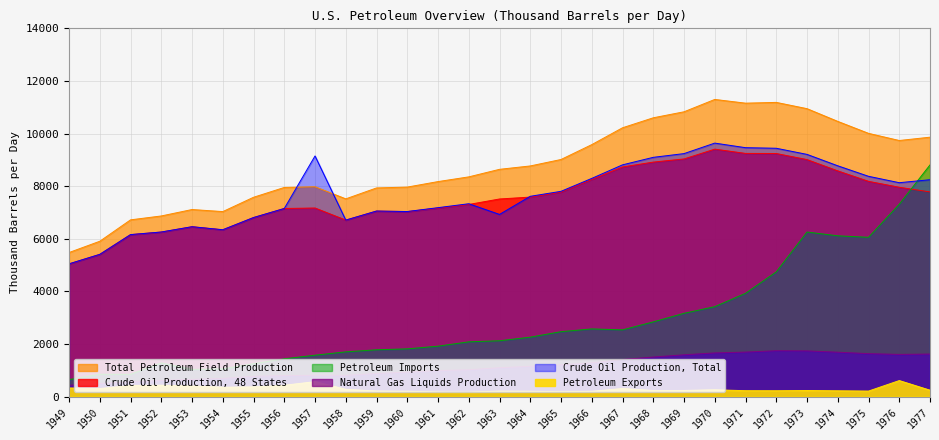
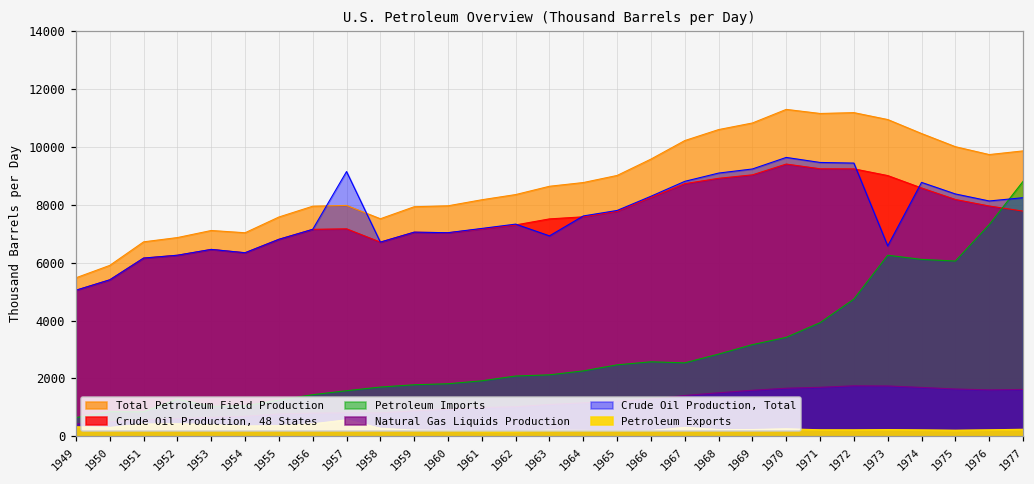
  {
    "Total Petroleum Field Production": {
      "1949": 5500,
      "1950": 5900,
      "1951": 6700,
      "1952": 6900,
      "1953": 7100,
      "1954": 7000,
      "1955": 7600,
      "1956": 8000,
      "1957": 8000,
      "1958": 7500,
      "1959": 7900,
      "1960": 8000,
      "1961": 8200,
      "1962": 8400,
      "1963": 8600,
      "1964": 8800,
      "1965": 9000,
      "1966": 9600,
      "1967": 10200,
      "1968": 10600,
      "1969": 10800,
      "1970": 11300,
      "1971": 11200,
      "1972": 11200,
      "1973": 10900,
      "1974": 10500,
      "1975": 10000,
      "1976": 9700,
      "1977": 9900
    },
    "Crude Oil Production, 48 States": {
      "1957": 7200,
      "1963": 7500,
      "1968": 8900,
      "1969": 9000,
      "1970": 9400,
      "1971": 9200,
      "1972": 9200,
      "1973": 9000,
      "1974": 8600,
      "1975": 8200,
      "1976": 8000,
      "1977": 7800
    },
    "Petroleum Imports": {
      "1949": 600,
      "1956": 1400,
      "1957": 1600,
      "1958": 1700,
      "1959": 1800,
      "1960": 1800,
      "1961": 1900,
      "1962": 2100,
      "1963": 2100,
      "1964": 2300,
      "1965": 2500,
      "1966": 2600,
      "1967": 2500,
      "1968": 2800,
      "1969": 3200,
      "1970": 3400,
      "1971": 3900,
      "1972": 4700,
      "1973": 6300,
      "1974": 6100,
      "1975": 6100,
      "1976": 7300,
      "1977": 8800
    },
    "Natural Gas Liquids Production": {
      "1949": 400,
      "1968": 1500,
      "1969": 1600,
      "1970": 1700,
      "1971": 1700,
      "1972": 1700,
      "1973": 1700,
      "1974": 1700,
      "1975": 1600,
      "1976": 1600,
      "1977": 1600
    },
    "Crude Oil Production, Total": {
      "1957": 9100,
      "1963": 6900,
      "1968": 9100,
      "1969": 9200,
      "1970": 9600,
      "1971": 9500,
      "1972": 9400,
-     "1973": 9200,
+     "1973": 6600,
      "1974": 8800,
      "1975": 8400,
      "1976": 8100,
      "1977": 8200
    },
    "Petroleum Exports": {
      "1949": 300,
      "1961": 200,
      "1962": 200,
      "1971": 200,
      "1972": 200,
      "1973": 200,
      "1974": 200,
      "1975": 200,
-     "1976": 600,
+     "1976": 200,
      "1977": 200
    }
  }
